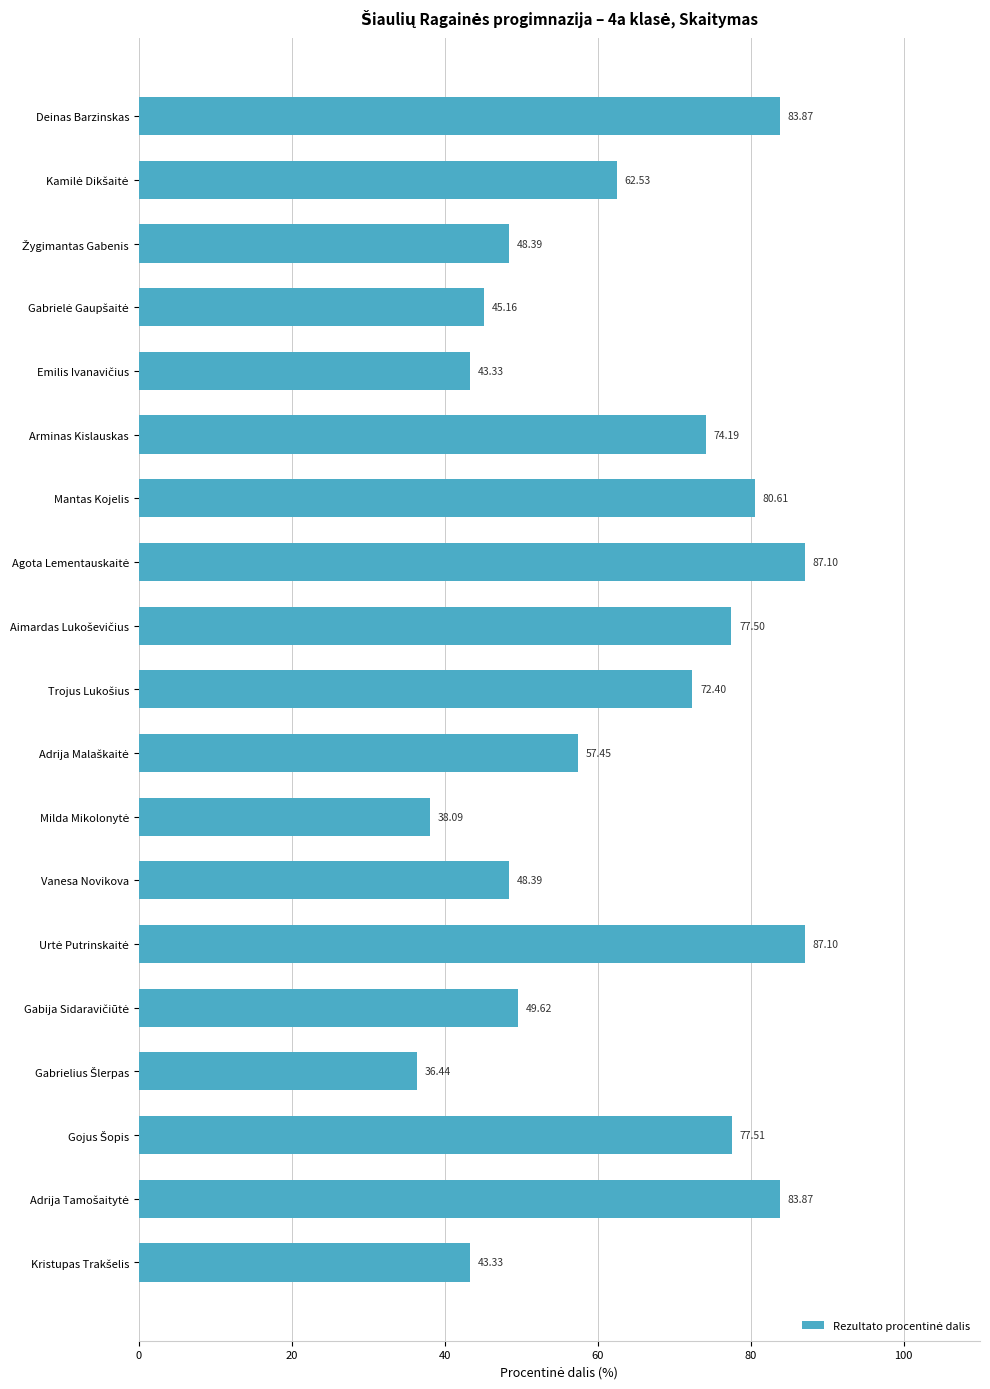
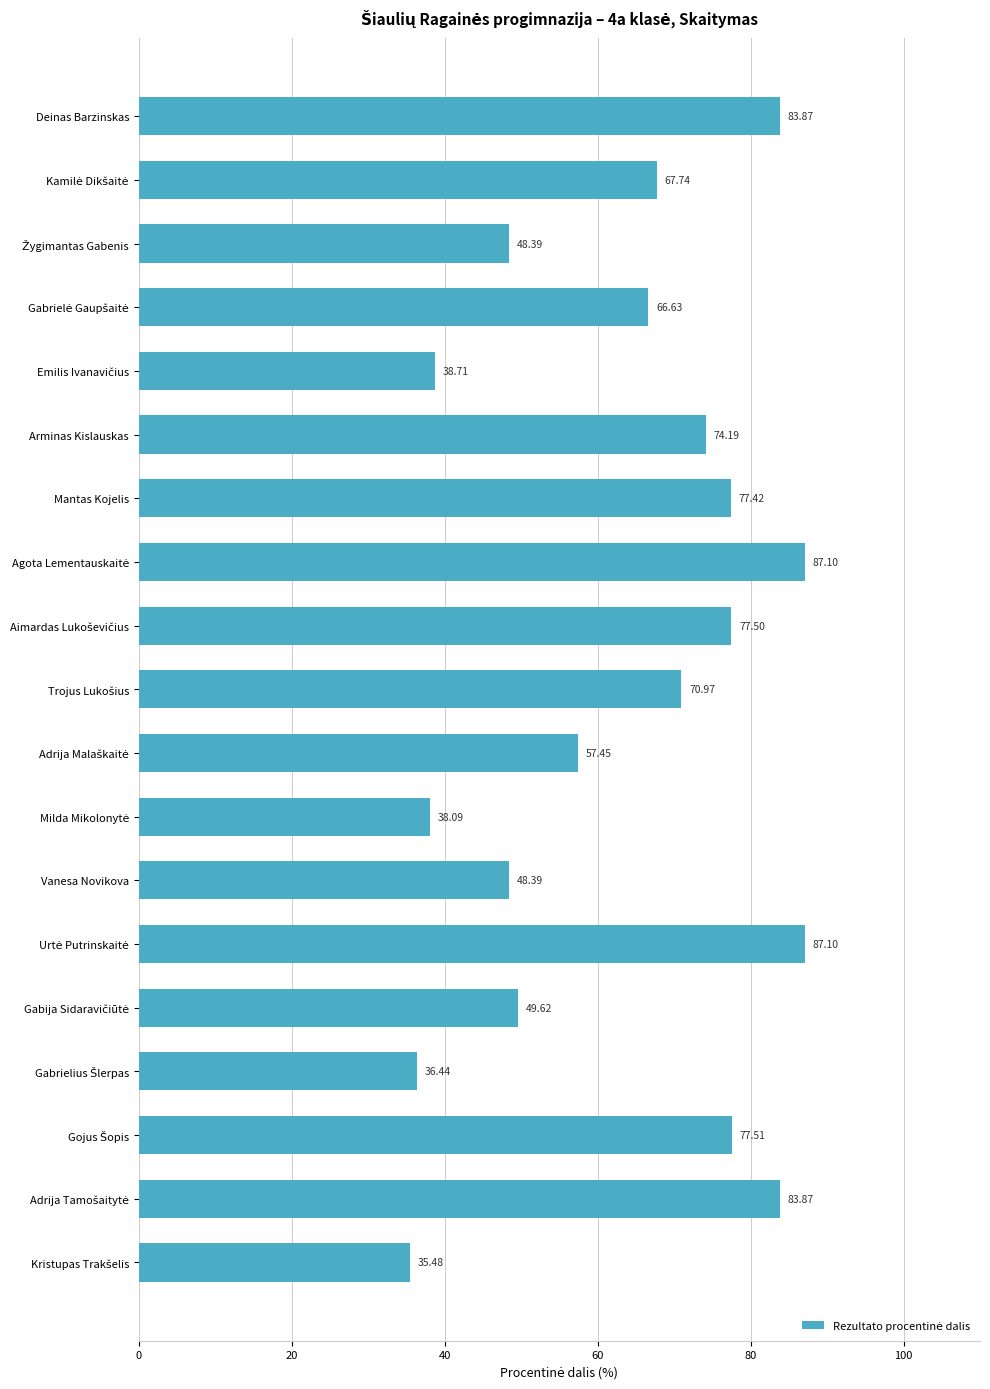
  {
    "Deinas Barzinskas": 83.87,
-   "Kamilė Dikšaitė": 62.53,
+   "Kamilė Dikšaitė": 67.74,
    "Žygimantas Gabenis": 48.39,
-   "Gabrielė Gaupšaitė": 45.16,
-   "Emilis Ivanavičius": 43.33,
+   "Gabrielė Gaupšaitė": 66.63,
+   "Emilis Ivanavičius": 38.71,
    "Arminas Kislauskas": 74.19,
-   "Mantas Kojelis": 80.61,
+   "Mantas Kojelis": 77.42,
    "Agota Lementauskaitė": 87.10,
    "Aimardas Lukoševičius": 77.50,
-   "Trojus Lukošius": 72.40,
+   "Trojus Lukošius": 70.97,
    "Adrija Malaškaitė": 57.45,
    "Milda Mikolonytė": 38.09,
    "Vanesa Novikova": 48.39,
    "Urtė Putrinskaitė": 87.10,
    "Gabija Sidaravičiūtė": 49.62,
    "Gabrielius Šlerpas": 36.44,
    "Gojus Šopis": 77.51,
    "Adrija Tamošaitytė": 83.87,
-   "Kristupas Trakšelis": 43.33
+   "Kristupas Trakšelis": 35.48
  }
